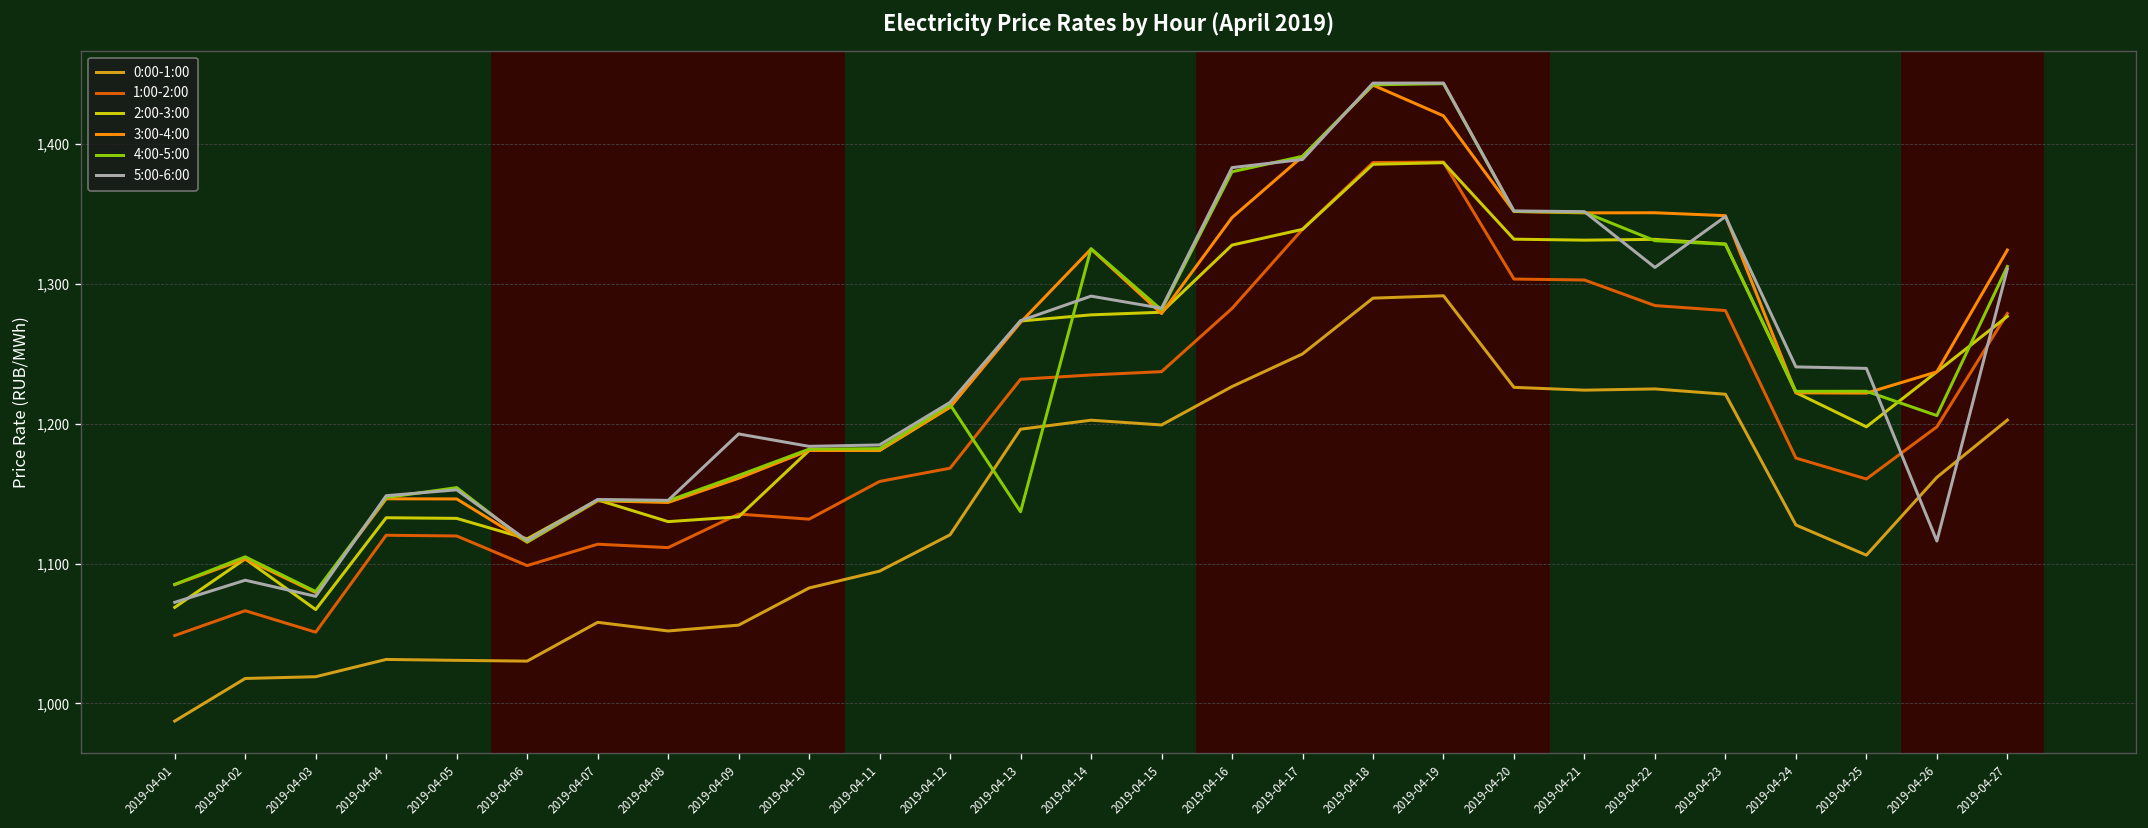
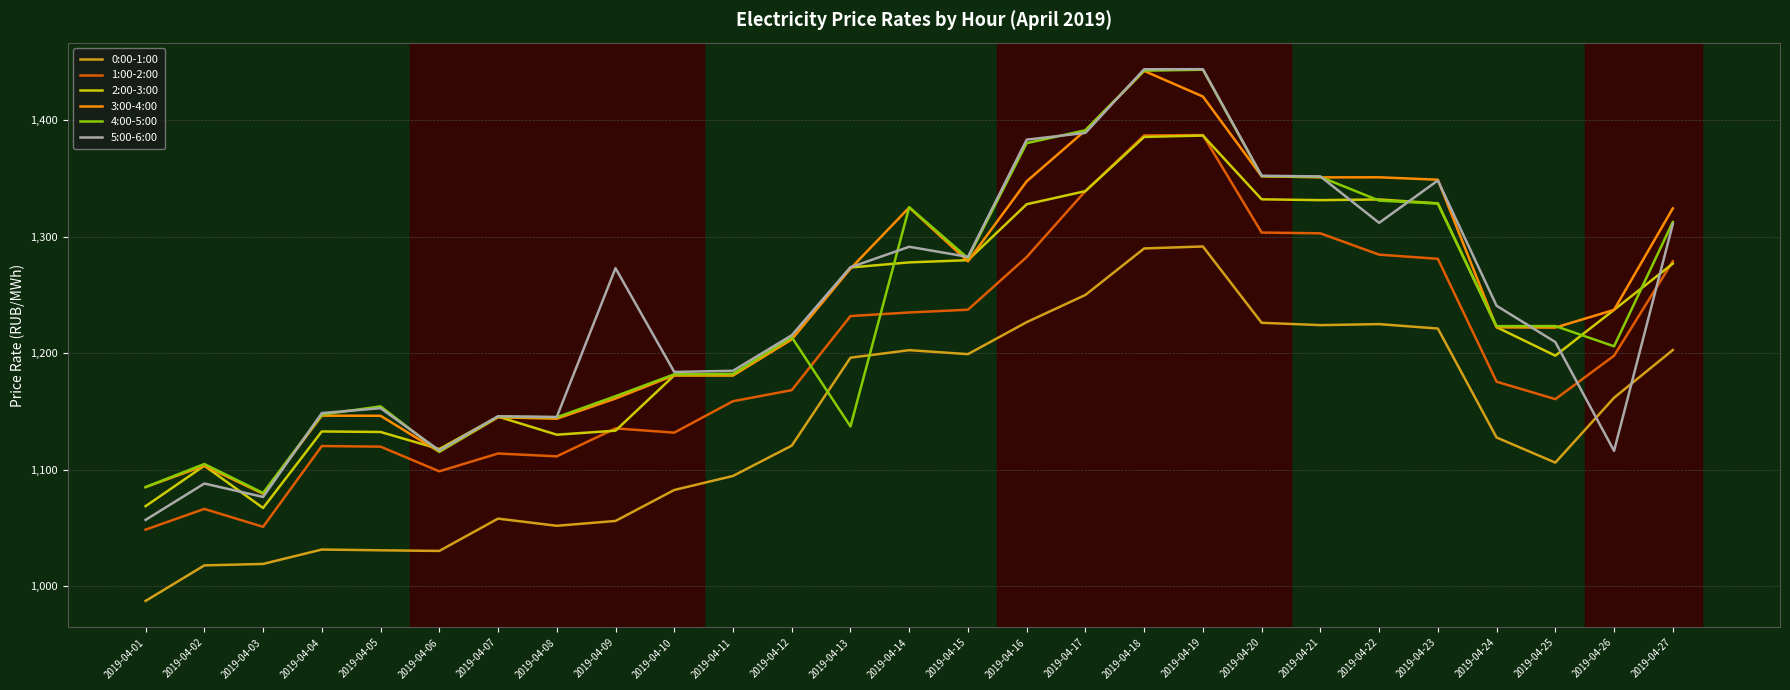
  {
    "4:00-5:00": {
      "2019-04-13": "1,137",
      "2019-04-16": "1,380",
      "2019-04-26": "1,206"
    },
    "5:00-6:00": {
-     "2019-04-01": "1,072",
+     "2019-04-01": "1,057",
      "2019-04-02": "1,088",
      "2019-04-03": "1,077",
-     "2019-04-09": "1,193",
+     "2019-04-09": "1,273",
      "2019-04-11": "1,185",
      "2019-04-14": "1,291",
      "2019-04-16": "1,383",
      "2019-04-22": "1,312",
      "2019-04-24": "1,241",
-     "2019-04-25": "1,240",
+     "2019-04-25": "1,209",
      "2019-04-26": "1,116"
    }
  }
